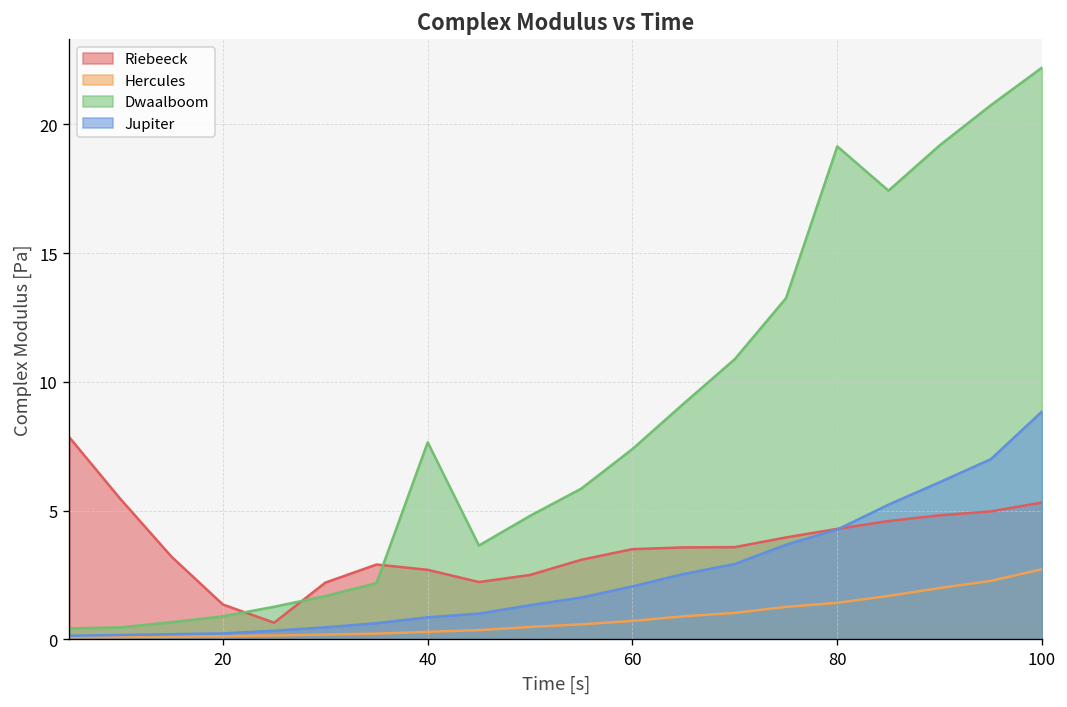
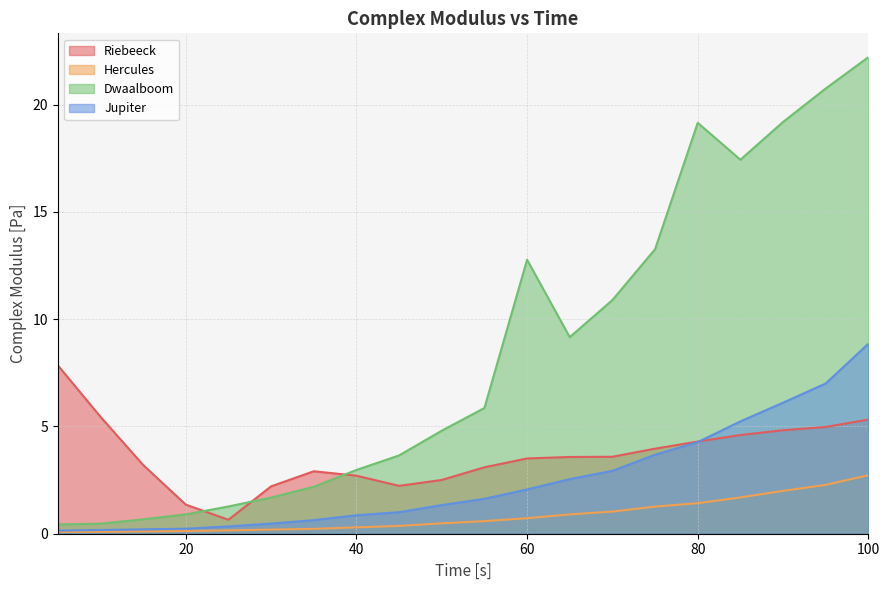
  {
    "Dwaalboom": {
      "20": 0.9,
-     "40": 7.7,
-     "60": 7.4,
+     "40": 3.0,
+     "60": 12.8,
      "80": 19.2,
      "100": 22.2
    },
    "Jupiter": {
      "40": 0.9,
      "60": 2.1,
      "100": 8.9
    }
  }
